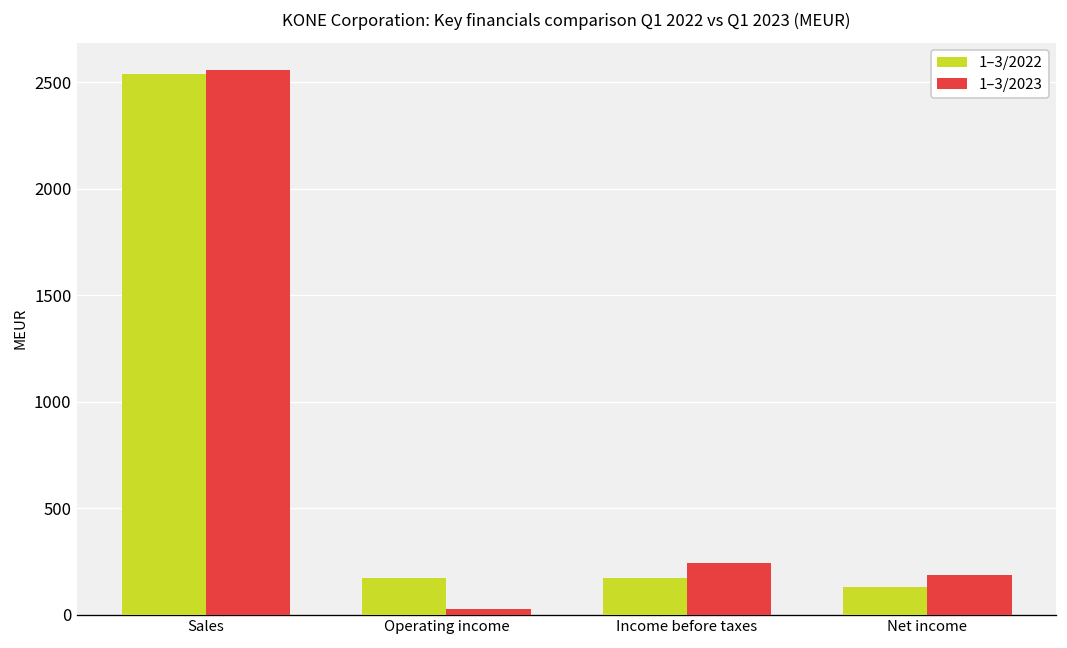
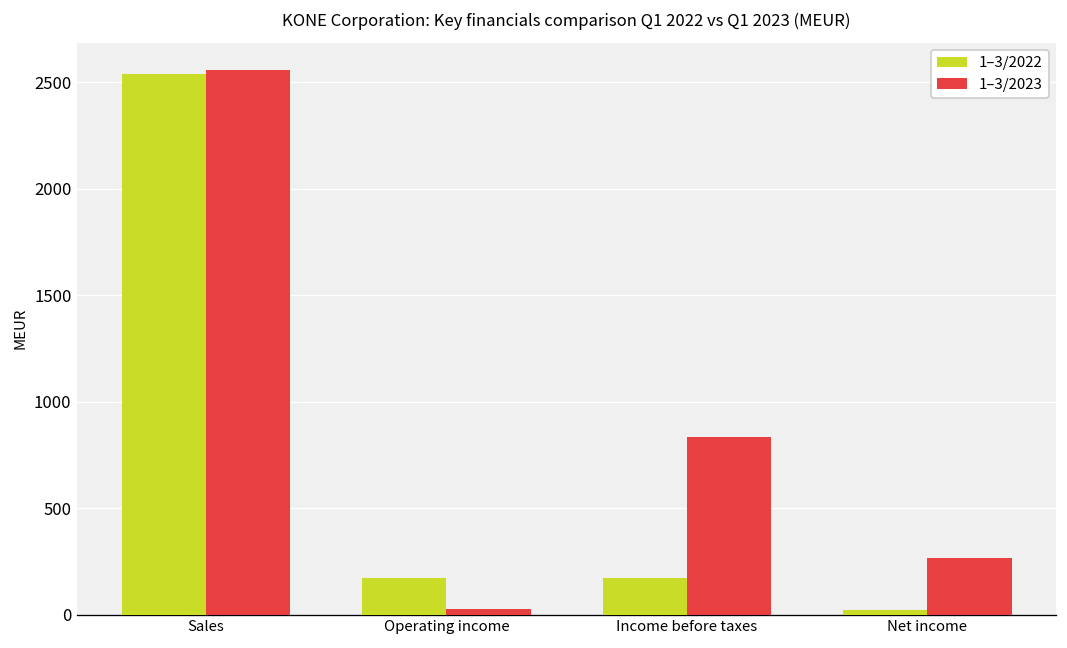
  {
    "1–3/2022": {
      "Sales": 2540,
      "Operating income": 170,
      "Income before taxes": 170,
-     "Net income": 130
+     "Net income": 20
    },
    "1–3/2023": {
      "Sales": 2560,
      "Operating income": 30,
-     "Income before taxes": 240,
-     "Net income": 190
+     "Income before taxes": 830,
+     "Net income": 270
    }
  }
